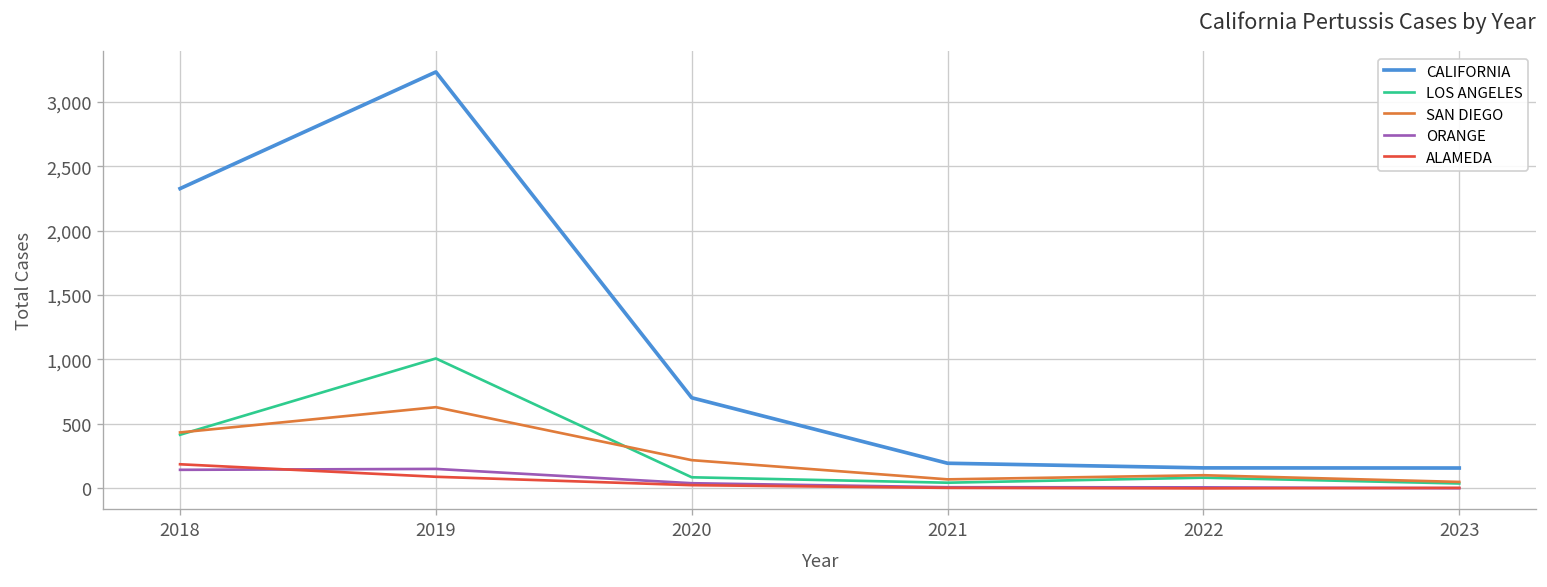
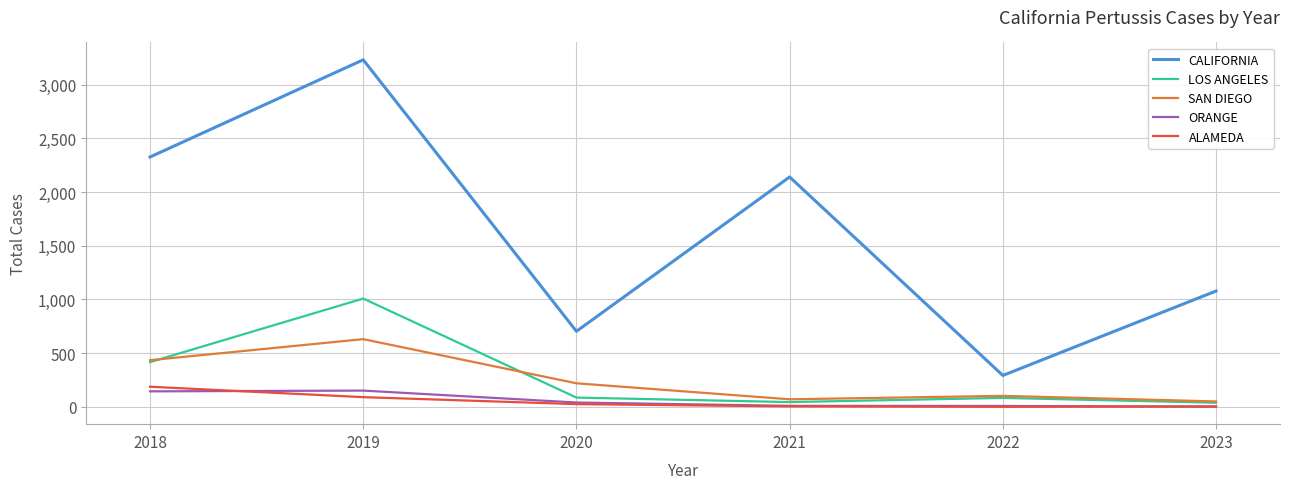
  {
    "CALIFORNIA": {
      "2018": "2,330",
      "2019": "3,230",
      "2020": "700",
-     "2021": "200",
-     "2022": "160",
-     "2023": "160"
+     "2021": "2,140",
+     "2022": "290",
+     "2023": "1,080"
    },
    "LOS ANGELES": {
      "2019": "1,010",
      "2020": "90",
      "2021": "40"
    },
    "ORANGE": {
      "2018": "140",
      "2019": "150"
    }
  }
